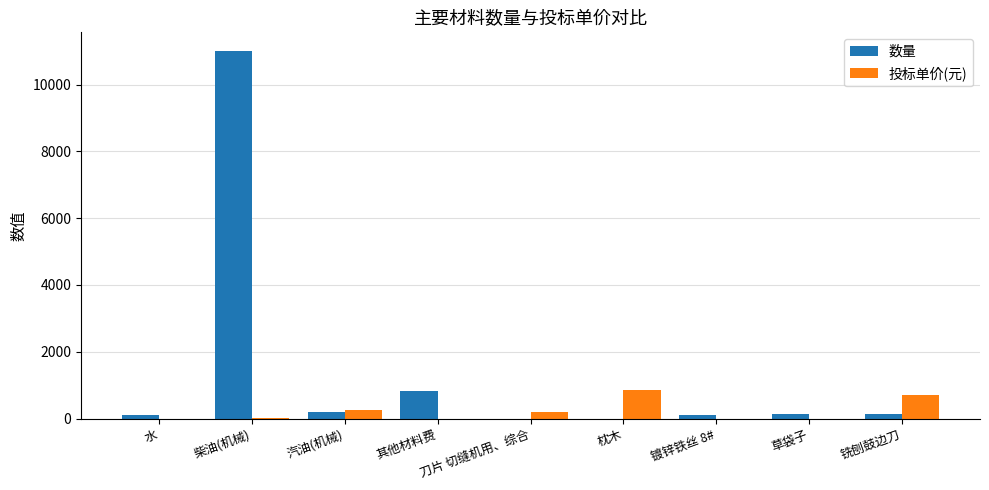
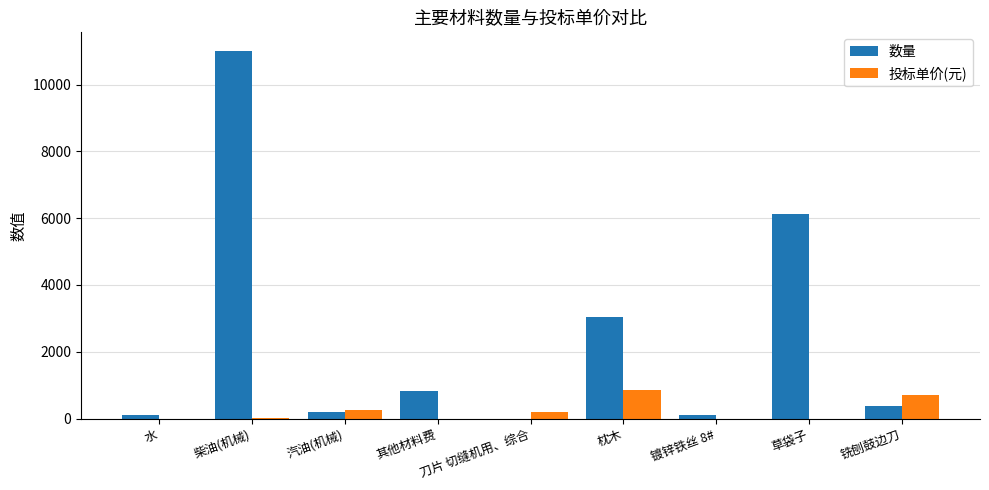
  {
    "数量": {
      "水": 100,
      "柴油(机械)": 11000,
      "汽油(机械)": 200,
      "其他材料费": 800,
-     "枕木": 0,
+     "枕木": 3000,
      "镀锌铁丝 8#": 100,
-     "草袋子": 100,
-     "铣刨鼓边刀": 100
+     "草袋子": 6100,
+     "铣刨鼓边刀": 400
    },
    "投标单价(元)": {
      "汽油(机械)": 300,
      "刀片 切缝机用、综合": 200,
      "枕木": 800,
      "铣刨鼓边刀": 700
    }
  }
